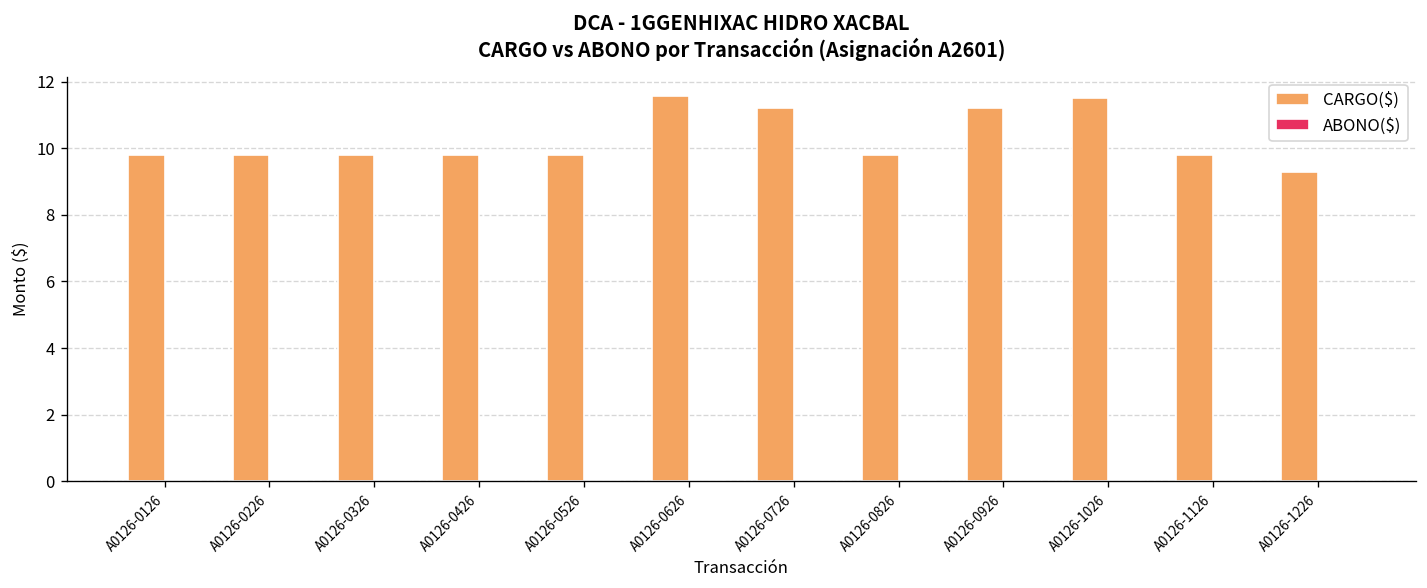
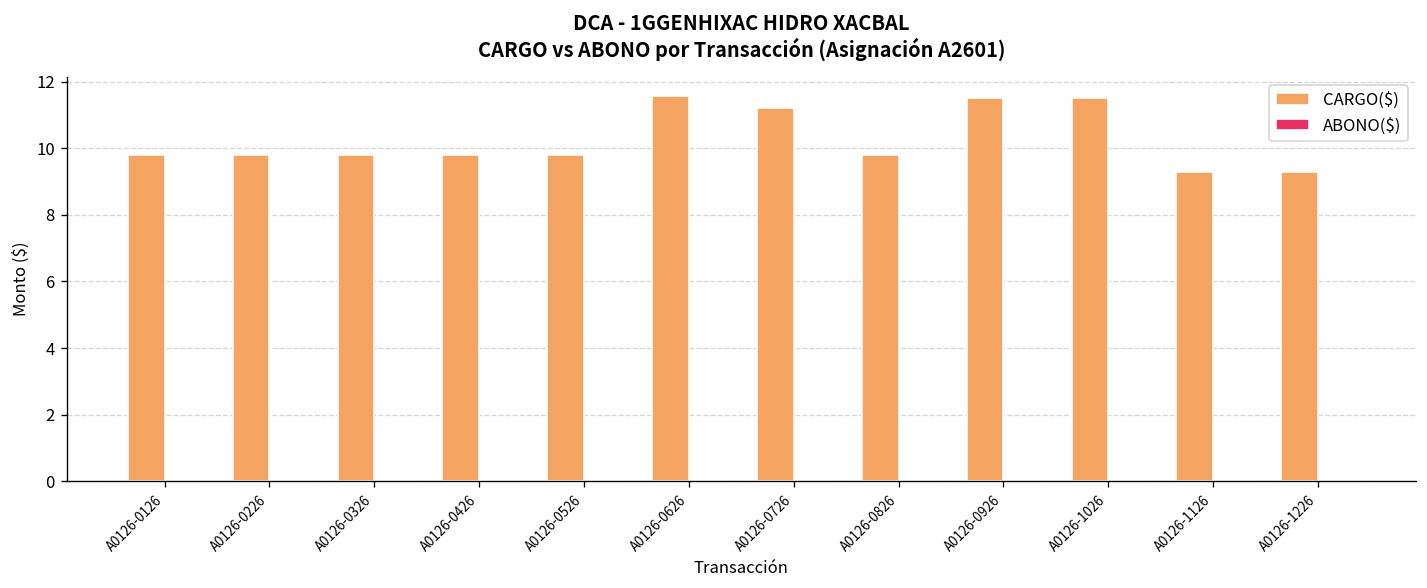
  {
    "CARGO($)": {
      "A0126-0126": 9.8,
      "A0126-0226": 9.8,
      "A0126-0326": 9.8,
      "A0126-0426": 9.8,
      "A0126-0526": 9.8,
      "A0126-0626": 11.6,
      "A0126-0726": 11.2,
      "A0126-0826": 9.8,
-     "A0126-0926": 11.2,
+     "A0126-0926": 11.5,
      "A0126-1026": 11.5,
-     "A0126-1126": 9.8,
+     "A0126-1126": 9.3,
      "A0126-1226": 9.3
    },
    "ABONO($)": {
      "A0126-0126": 0.0,
      "A0126-0226": 0.0,
      "A0126-0326": 0.0,
      "A0126-0426": 0.0,
      "A0126-0526": 0.0,
      "A0126-0626": 0.0,
      "A0126-0726": 0.0,
      "A0126-0826": 0.0,
      "A0126-0926": 0.0,
      "A0126-1026": 0.0,
      "A0126-1126": 0.0,
      "A0126-1226": 0.0
    }
  }
